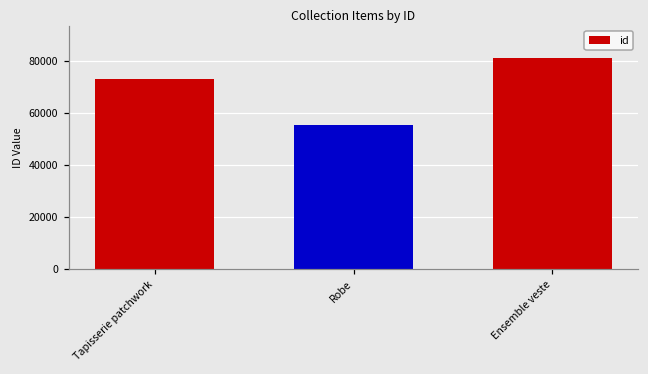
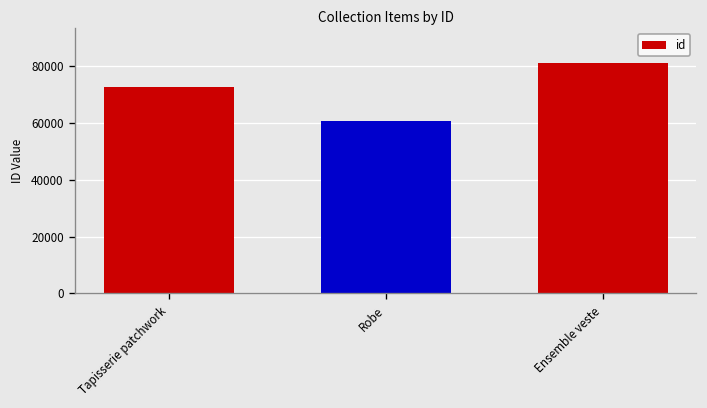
  {
    "Tapisserie patchwork": 73000,
-   "Robe": 55000,
+   "Robe": 61000,
    "Ensemble veste": 81000
  }
